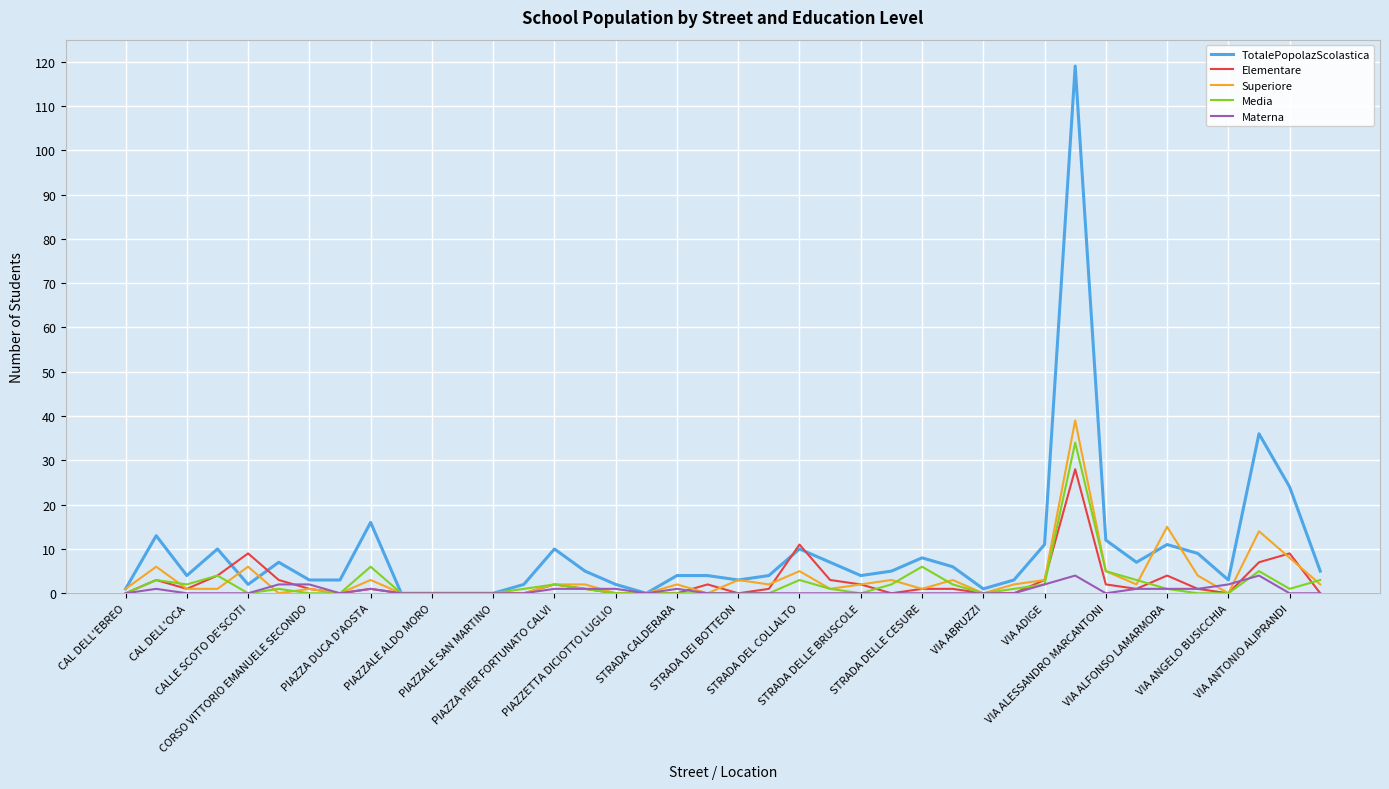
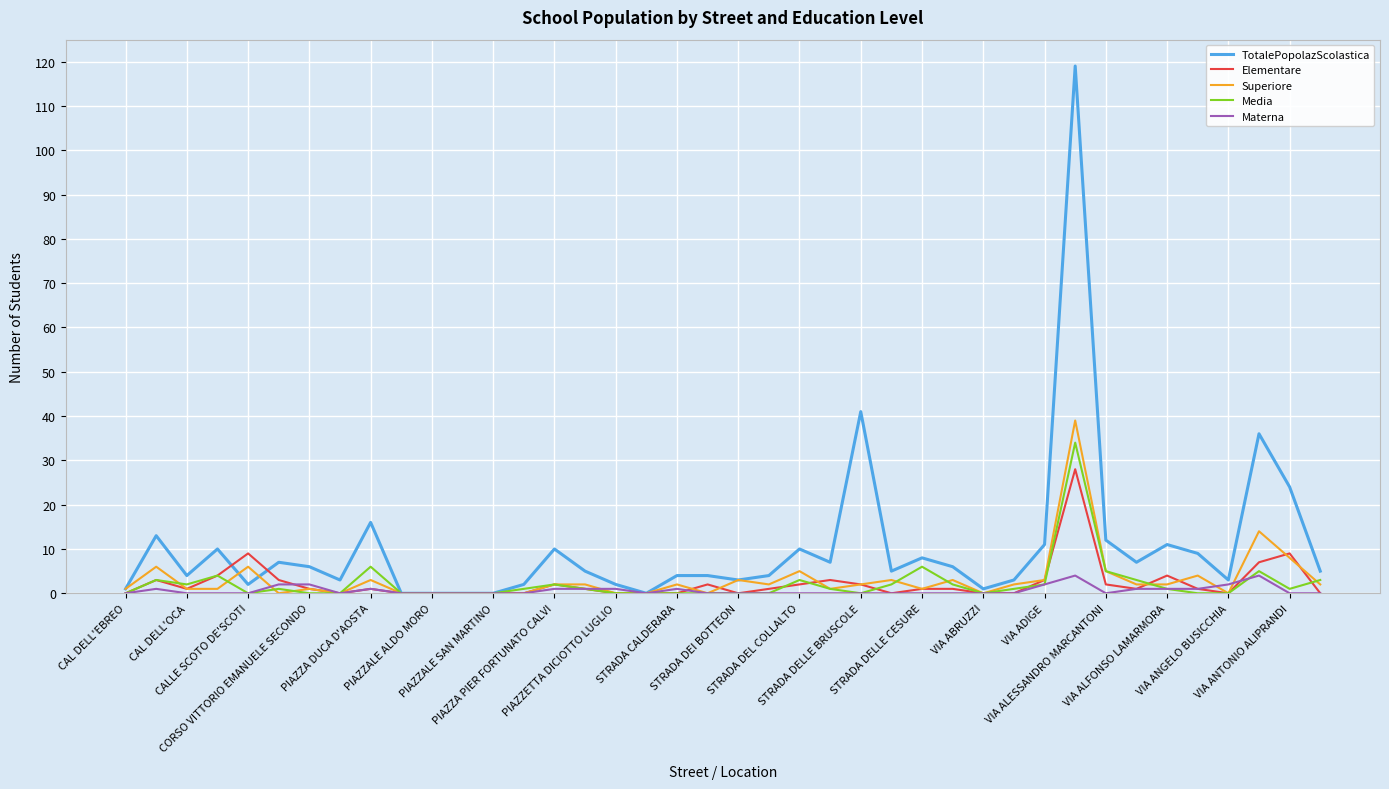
  {
    "TotalePopolazScolastica": {
      "CAL DELL'OCA": 4,
      "CALLE SCOTO DE'SCOTI": 2,
-     "CORSO VITTORIO EMANUELE SECONDO": 3,
+     "CORSO VITTORIO EMANUELE SECONDO": 6,
      "PIAZZA DUCA D'AOSTA": 16,
      "PIAZZA PIER FORTUNATO CALVI": 10,
      "PIAZZETTA DICIOTTO LUGLIO": 2,
      "STRADA CALDERARA": 4,
      "STRADA DEL COLLALTO": 10,
-     "STRADA DELLE BRUSCOLE": 4,
+     "STRADA DELLE BRUSCOLE": 41,
      "STRADA DELLE CESURE": 8,
      "VIA ABRUZZI": 1,
      "VIA ADIGE": 11,
      "VIA ALESSANDRO MARCANTONI": 12,
      "VIA ALFONSO LAMARMORA": 11,
      "VIA ANGELO BUSICCHIA": 3,
      "VIA ANTONIO ALIPRANDI": 24
    },
    "Elementare": {
      "CALLE SCOTO DE'SCOTI": 9,
-     "STRADA DEL COLLALTO": 11,
+     "STRADA DEL COLLALTO": 2,
      "VIA ALESSANDRO MARCANTONI": 2,
      "VIA ALFONSO LAMARMORA": 4,
      "VIA ANTONIO ALIPRANDI": 9
    },
    "Superiore": {
      "CALLE SCOTO DE'SCOTI": 6,
      "PIAZZA DUCA D'AOSTA": 3,
      "STRADA CALDERARA": 2,
      "STRADA DEL COLLALTO": 5,
-     "VIA ALFONSO LAMARMORA": 15,
+     "VIA ALFONSO LAMARMORA": 2,
      "VIA ANTONIO ALIPRANDI": 8
    },
    "Media": {
      "CAL DELL'OCA": 2,
      "CORSO VITTORIO EMANUELE SECONDO": 0,
      "PIAZZA DUCA D'AOSTA": 6,
      "STRADA DEL COLLALTO": 3,
      "STRADA DELLE CESURE": 6,
      "VIA ANTONIO ALIPRANDI": 1
    },
    "Materna": {
      "CAL DELL'OCA": 0,
      "CORSO VITTORIO EMANUELE SECONDO": 2,
      "PIAZZA PIER FORTUNATO CALVI": 1,
      "PIAZZETTA DICIOTTO LUGLIO": 1,
      "STRADA CALDERARA": 1,
      "STRADA DEL COLLALTO": 0,
      "STRADA DELLE CESURE": 0,
      "VIA ALESSANDRO MARCANTONI": 0,
      "VIA ANGELO BUSICCHIA": 2,
      "VIA ANTONIO ALIPRANDI": 0
    }
  }
